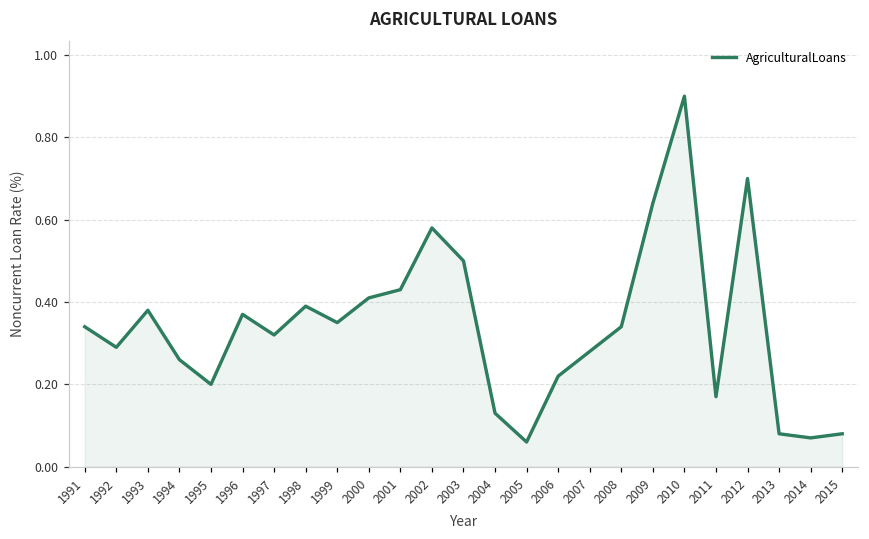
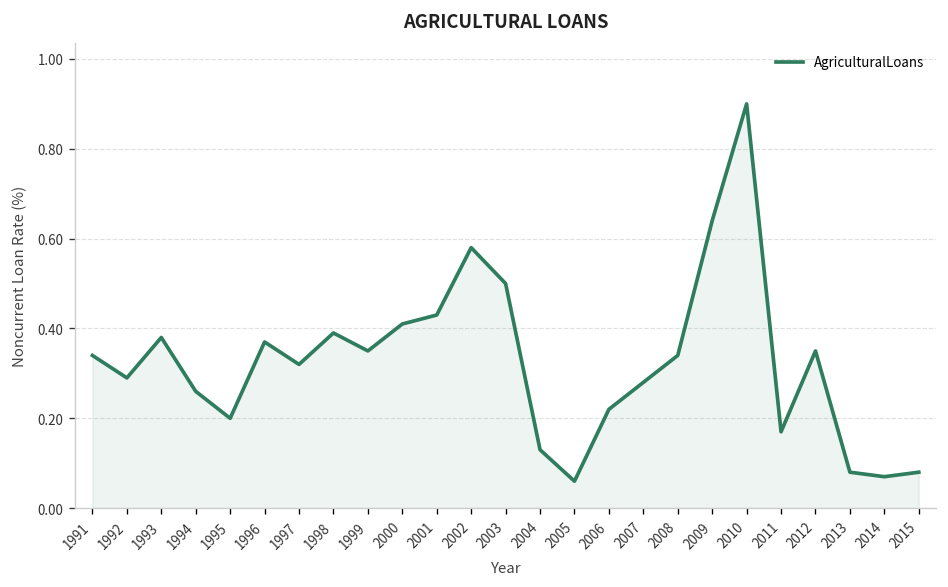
  {
    "1991": 0.34,
    "1992": 0.29,
    "1993": 0.38,
    "1994": 0.26,
    "1995": 0.20,
    "1996": 0.37,
    "1997": 0.32,
    "1998": 0.39,
    "1999": 0.35,
    "2000": 0.41,
    "2001": 0.43,
    "2002": 0.58,
    "2003": 0.50,
    "2004": 0.13,
    "2005": 0.06,
    "2006": 0.22,
    "2007": 0.28,
    "2008": 0.34,
    "2009": 0.64,
    "2010": 0.90,
    "2011": 0.17,
-   "2012": 0.70,
+   "2012": 0.35,
    "2013": 0.08,
    "2014": 0.07,
    "2015": 0.08
  }
